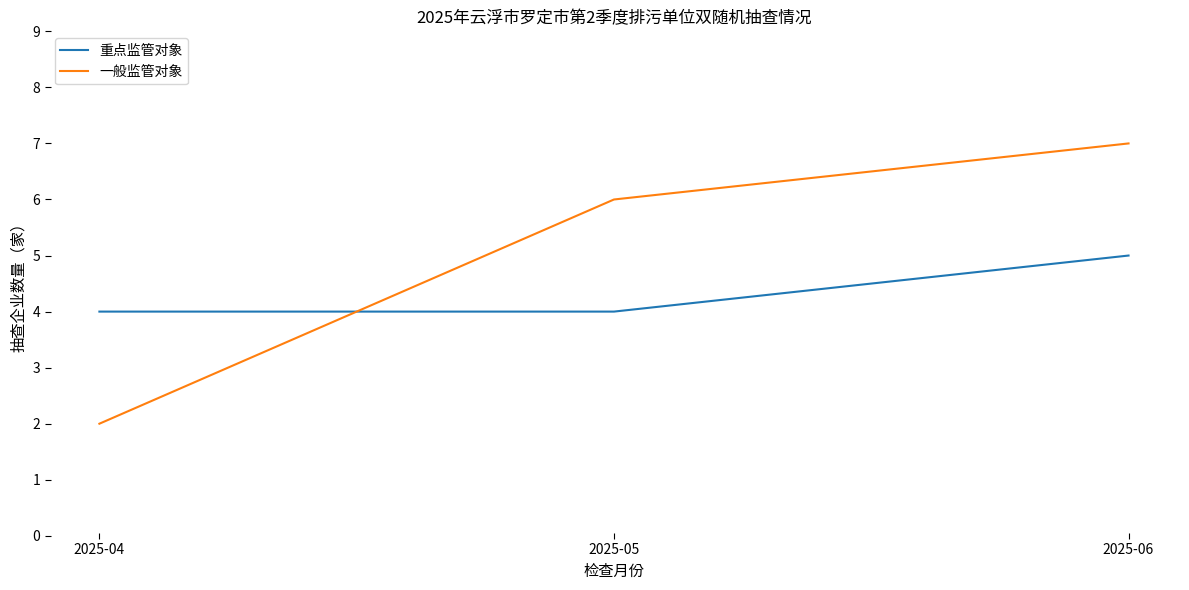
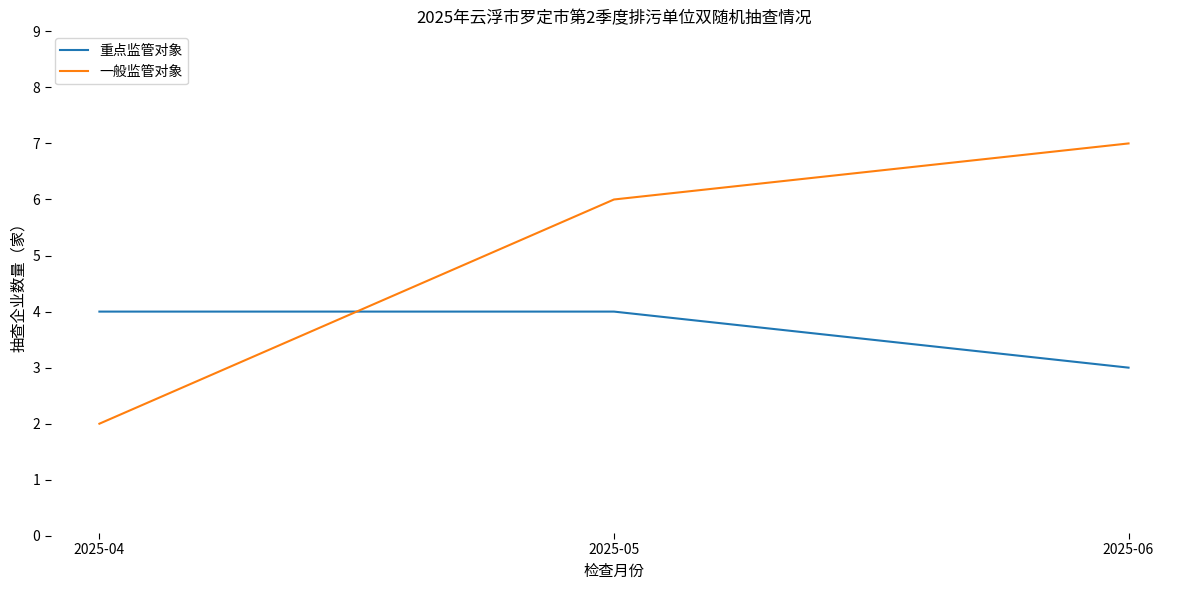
  {
    "重点监管对象": {
      "2025-04": 4,
      "2025-05": 4,
-     "2025-06": 5
+     "2025-06": 3
    },
    "一般监管对象": {
      "2025-04": 2,
      "2025-05": 6,
      "2025-06": 7
    }
  }
